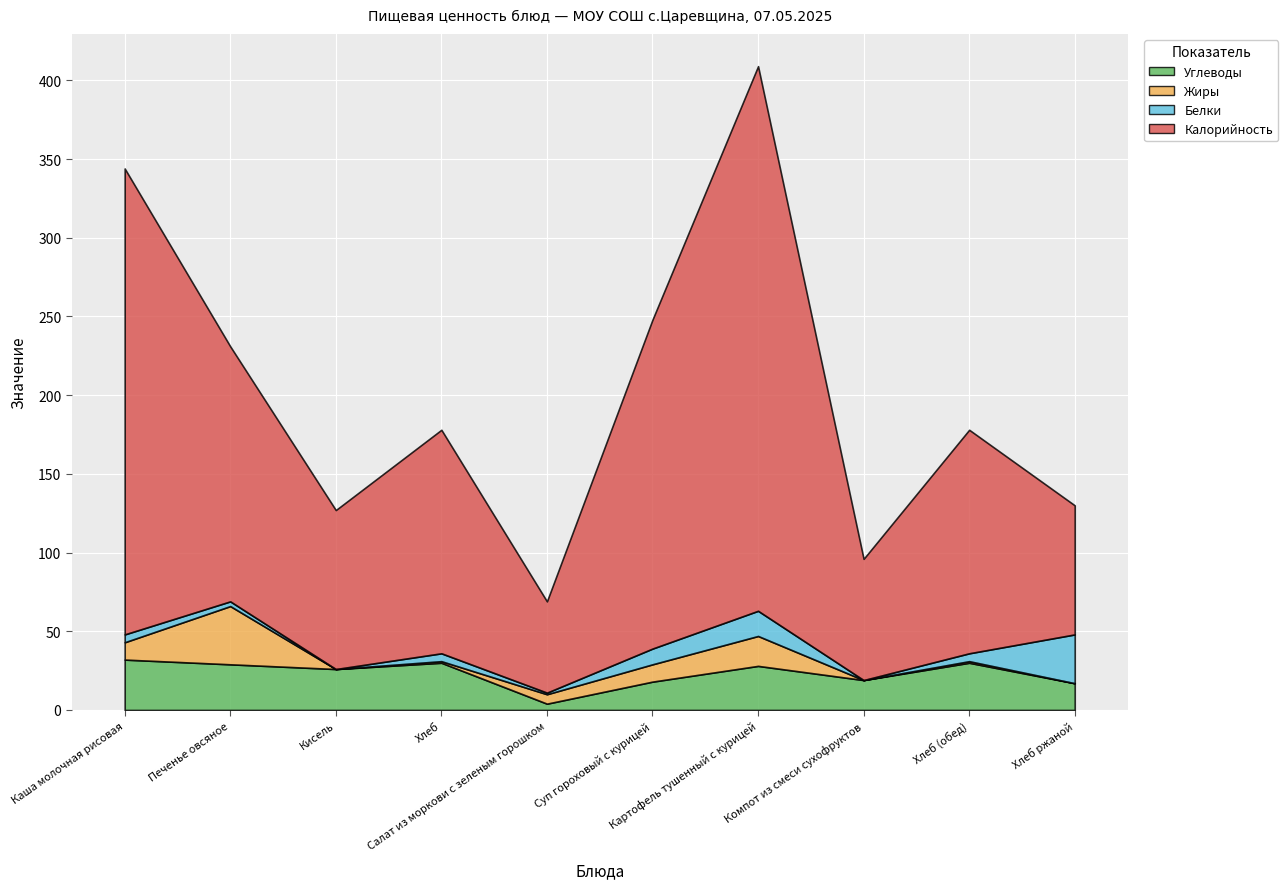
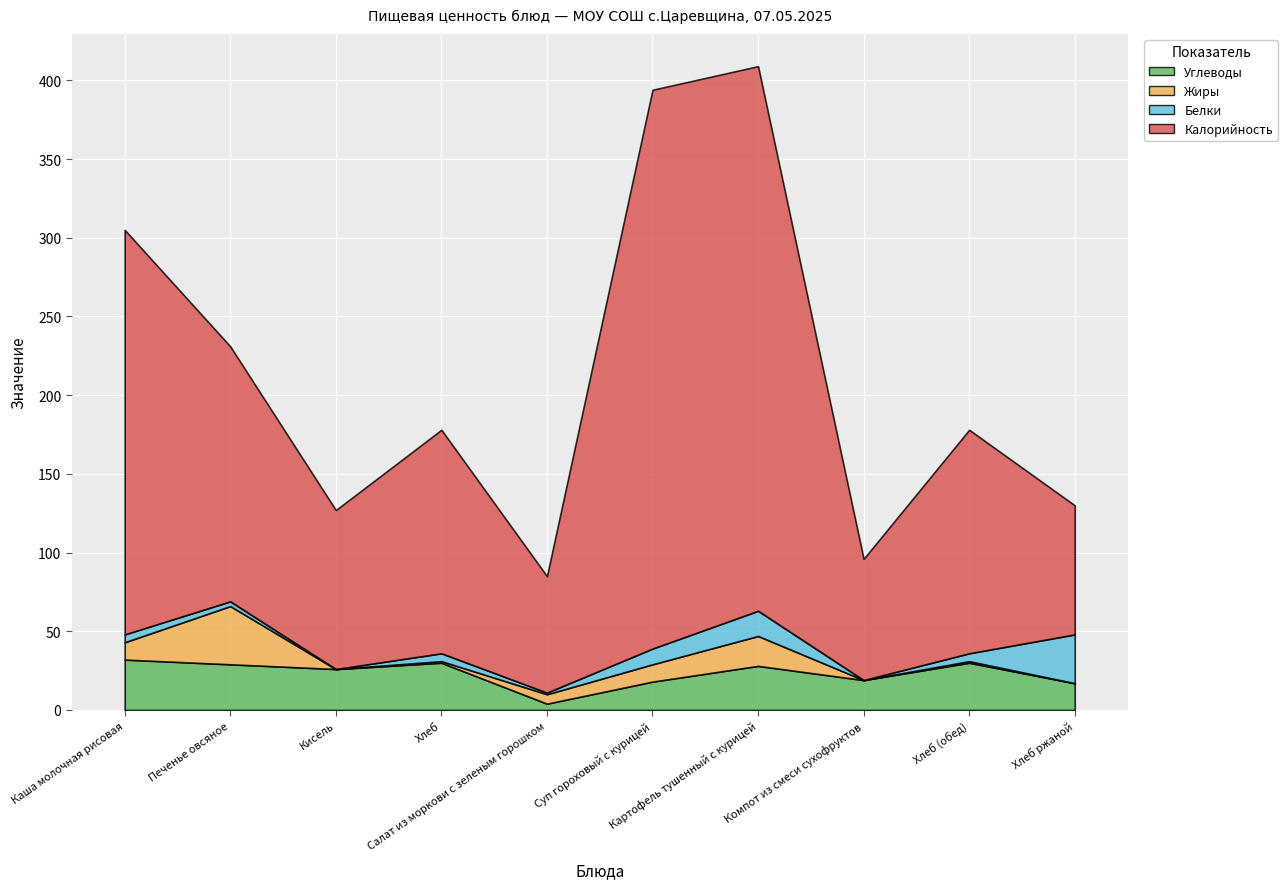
  {
    "Углеводы": {
      "Каша молочная рисовая": 32,
      "Печенье овсяное": 29,
      "Салат из моркови с зеленым горошком": 4,
      "Суп гороховый с курицей": 18,
      "Картофель тушенный с курицей": 28
    },
    "Жиры": {
      "Каша молочная рисовая": 11,
      "Печенье овсяное": 37,
      "Суп гороховый с курицей": 11,
      "Картофель тушенный с курицей": 19
    },
    "Белки": {
      "Каша молочная рисовая": 5,
      "Печенье овсяное": 3,
      "Хлеб": 5,
      "Суп гороховый с курицей": 10,
      "Картофель тушенный с курицей": 16,
      "Хлеб (обед)": 5,
      "Хлеб ржаной": 31
    },
    "Калорийность": {
-     "Каша молочная рисовая": 296,
+     "Каша молочная рисовая": 257,
      "Печенье овсяное": 162,
      "Кисель": 101,
      "Хлеб": 142,
-     "Салат из моркови с зеленым горошком": 58,
-     "Суп гороховый с курицей": 209,
+     "Салат из моркови с зеленым горошком": 74,
+     "Суп гороховый с курицей": 355,
      "Картофель тушенный с курицей": 346,
      "Компот из смеси сухофруктов": 77,
      "Хлеб (обед)": 142,
      "Хлеб ржаной": 82
    }
  }
